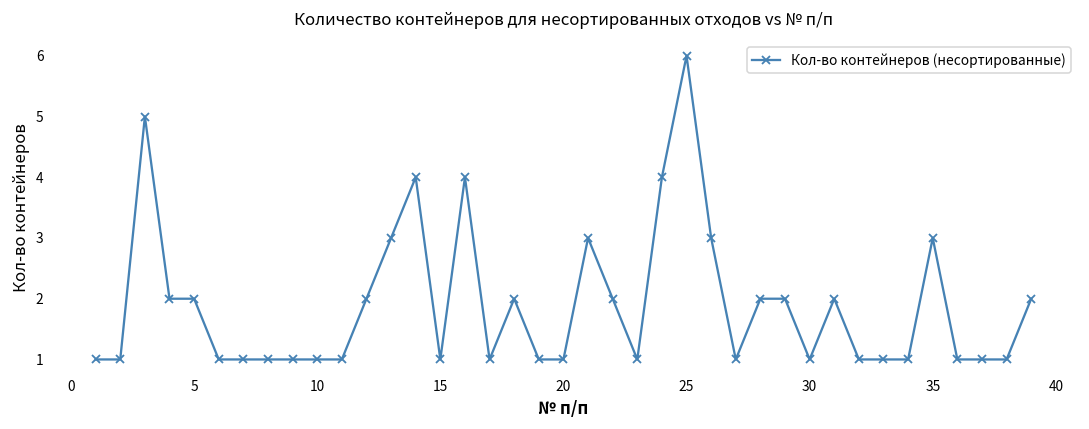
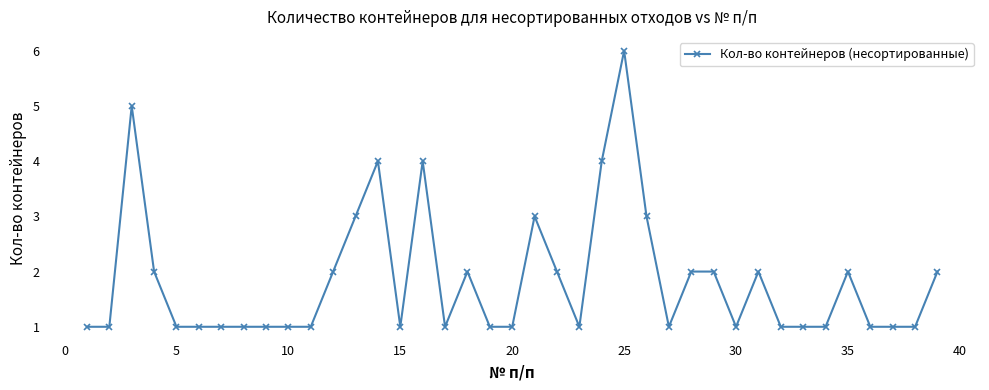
  {
-   "5": 2,
+   "5": 1,
    "10": 1,
    "15": 1,
    "20": 1,
    "25": 6,
    "30": 1,
-   "35": 3
+   "35": 2
  }
